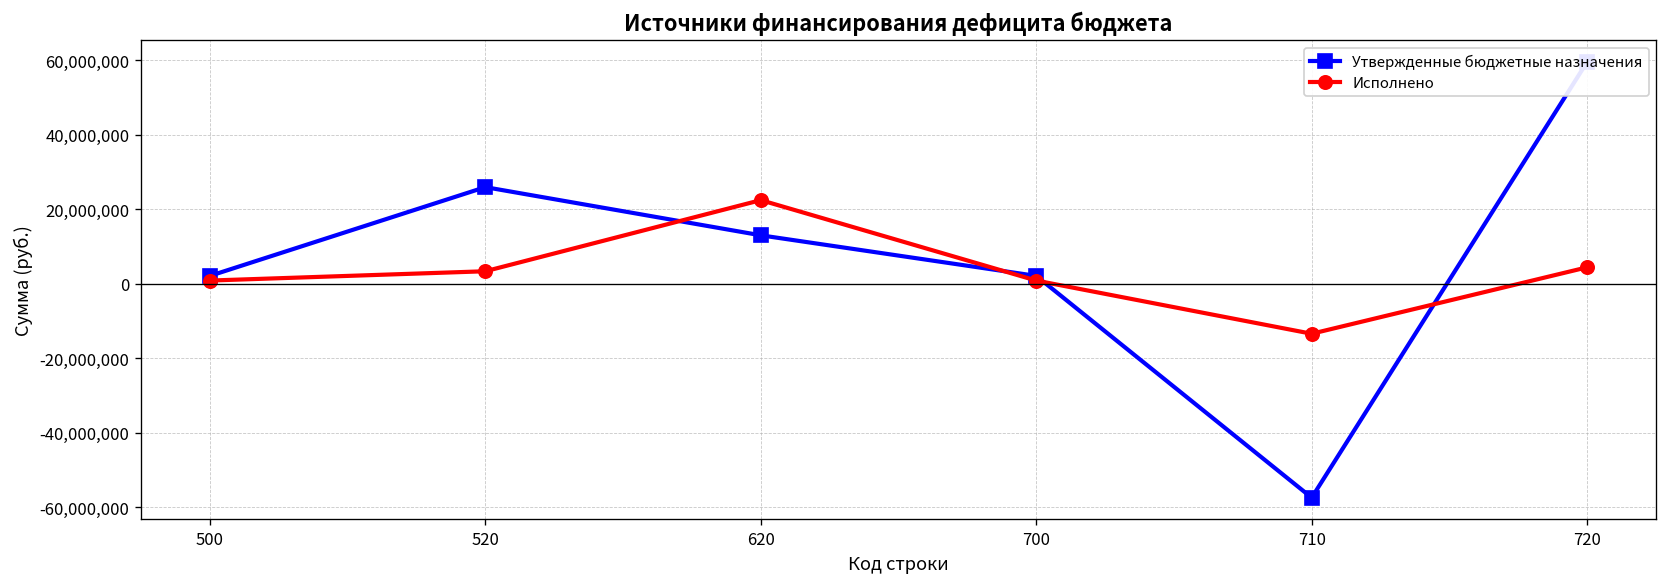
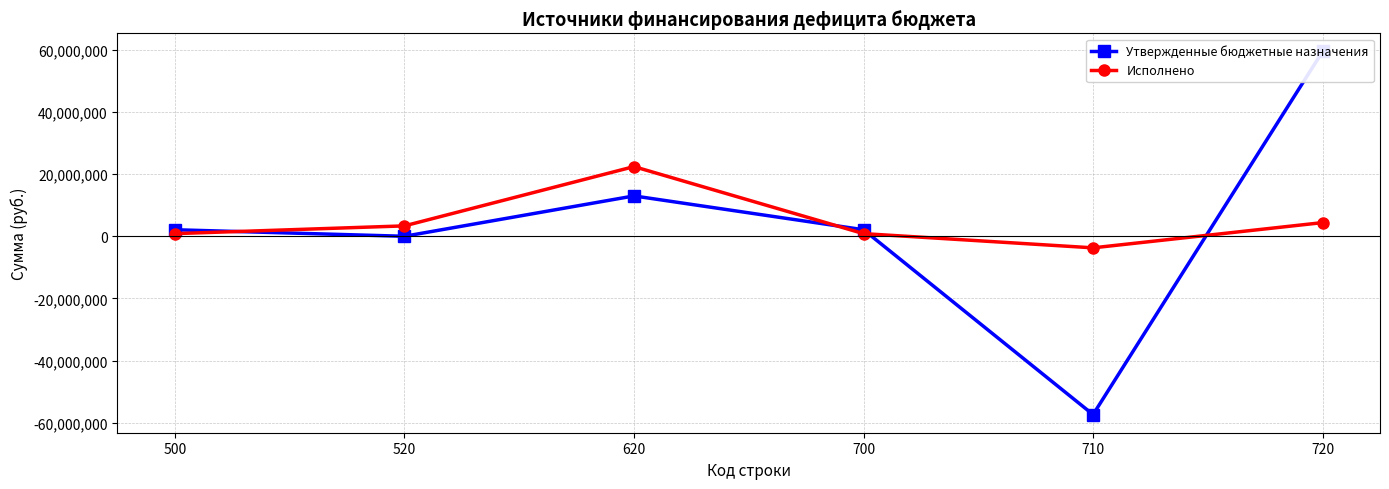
  {
    "Утвержденные бюджетные назначения": {
      "500": "2,000,000",
-     "520": "26,000,000",
+     "520": "0",
      "620": "13,000,000",
      "700": "2,000,000",
      "710": "-57,000,000"
    },
    "Исполнено": {
      "500": "1,000,000",
      "520": "3,000,000",
      "620": "22,000,000",
      "700": "1,000,000",
-     "710": "-13,000,000",
+     "710": "-4,000,000",
      "720": "4,000,000"
    }
  }
